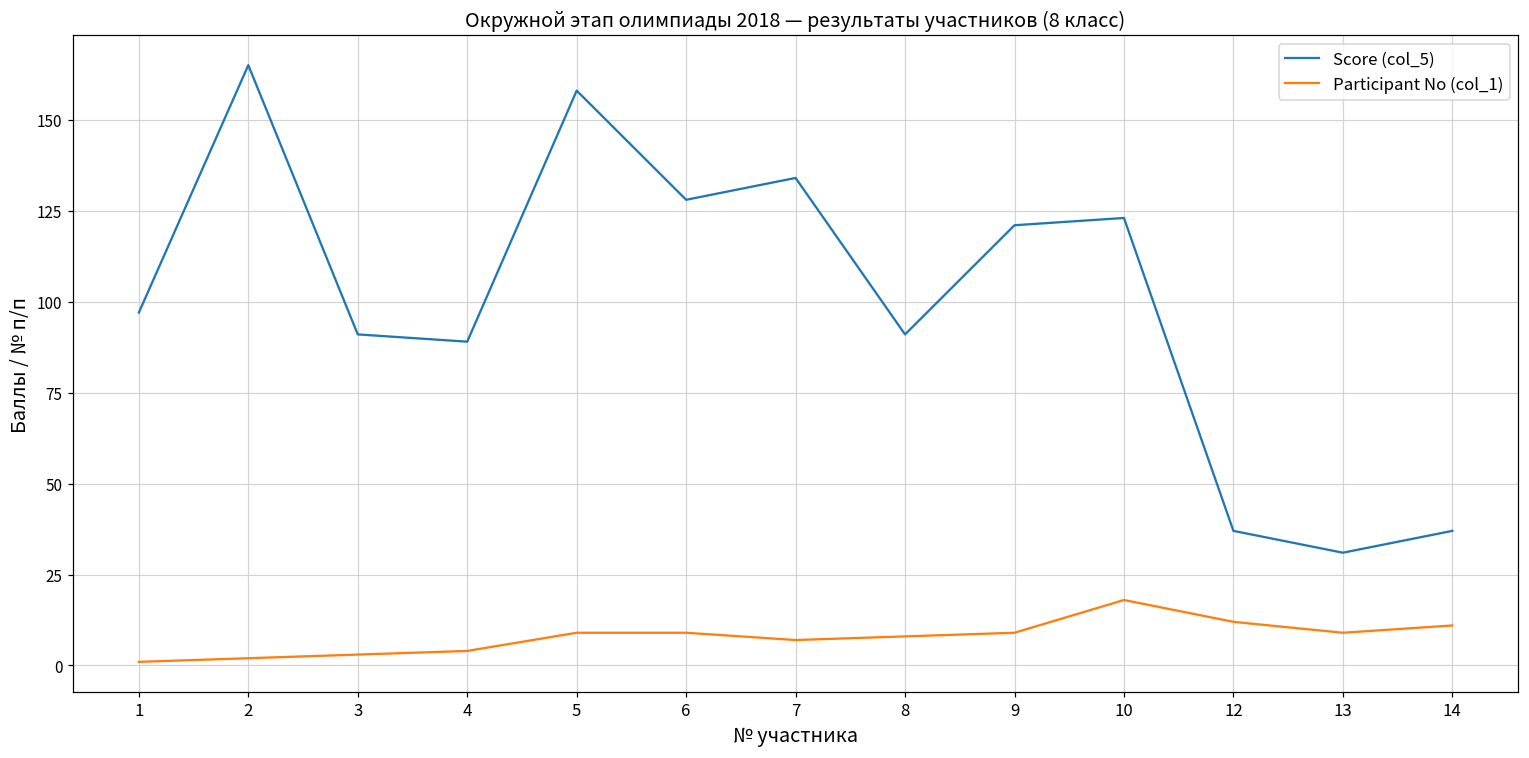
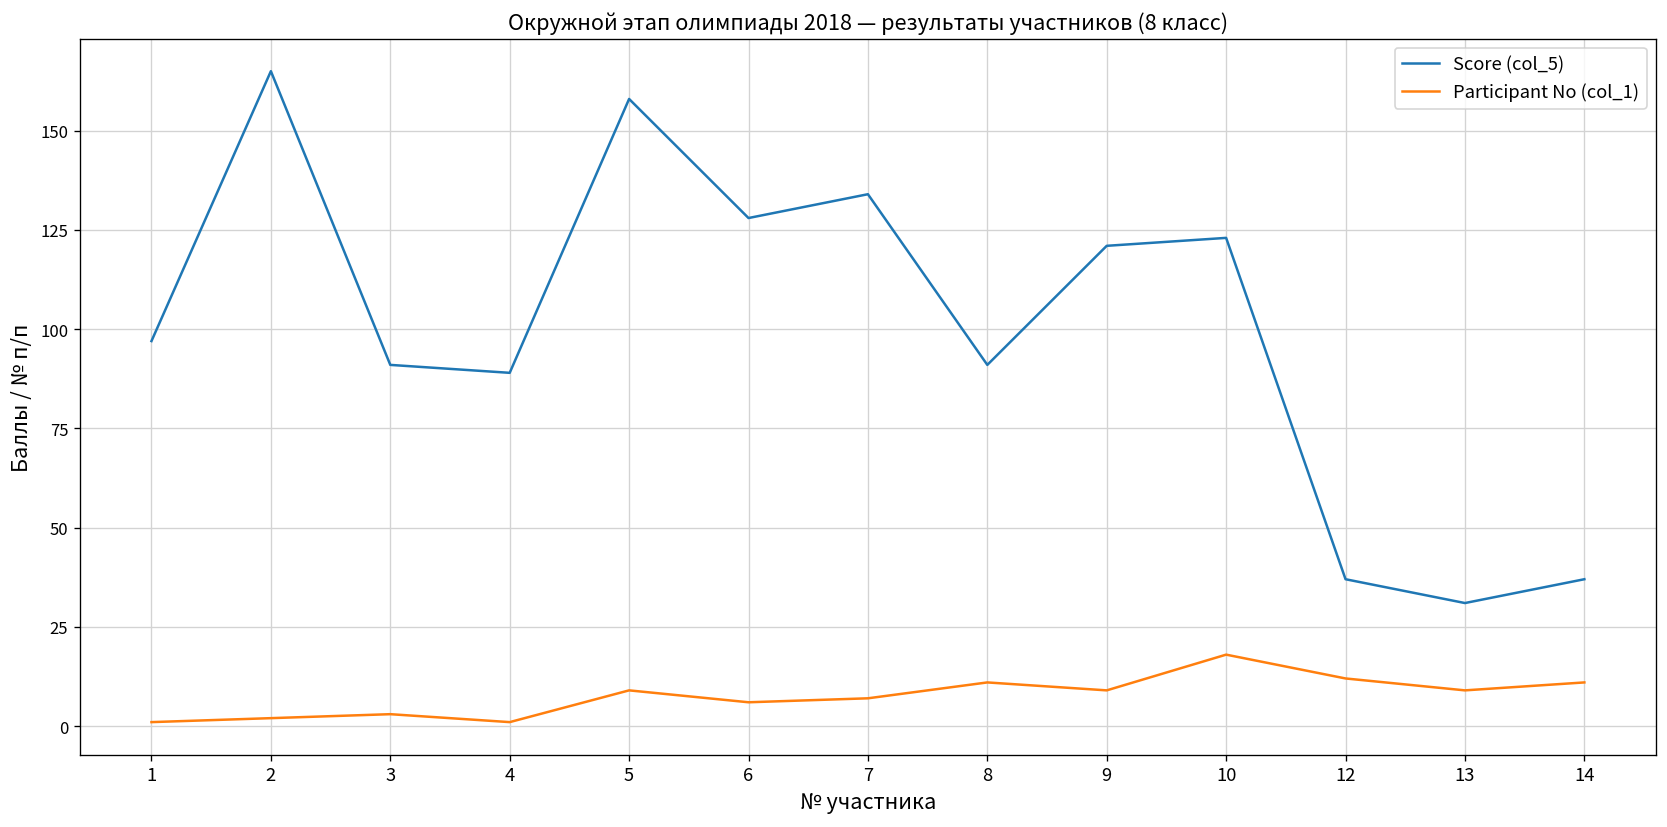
  {
    "Score (col_5)": {
      "1": 97,
      "2": 165,
      "3": 91,
      "4": 89,
      "5": 158,
      "6": 128,
      "7": 134,
      "8": 91,
      "9": 121,
      "10": 123,
      "12": 37,
      "13": 31,
      "14": 37
    },
    "Participant No (col_1)": {
      "1": 1,
      "2": 2,
      "3": 3,
-     "4": 4,
+     "4": 1,
      "5": 9,
-     "6": 9,
+     "6": 6,
      "7": 7,
-     "8": 8,
+     "8": 11,
      "9": 9,
      "10": 18,
      "12": 12,
      "13": 9,
      "14": 11
    }
  }
